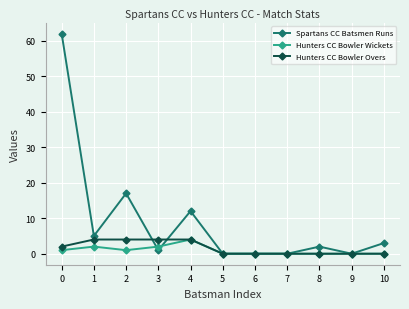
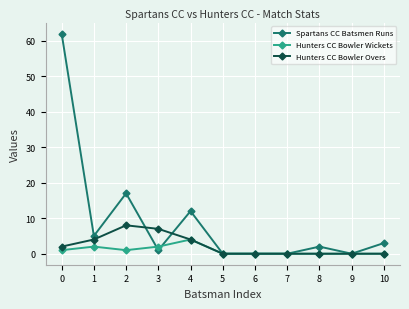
  {
    "Hunters CC Bowler Overs": {
      "0": 2,
      "1": 4,
-     "2": 4,
-     "3": 4
+     "2": 8,
+     "3": 7
    }
  }
